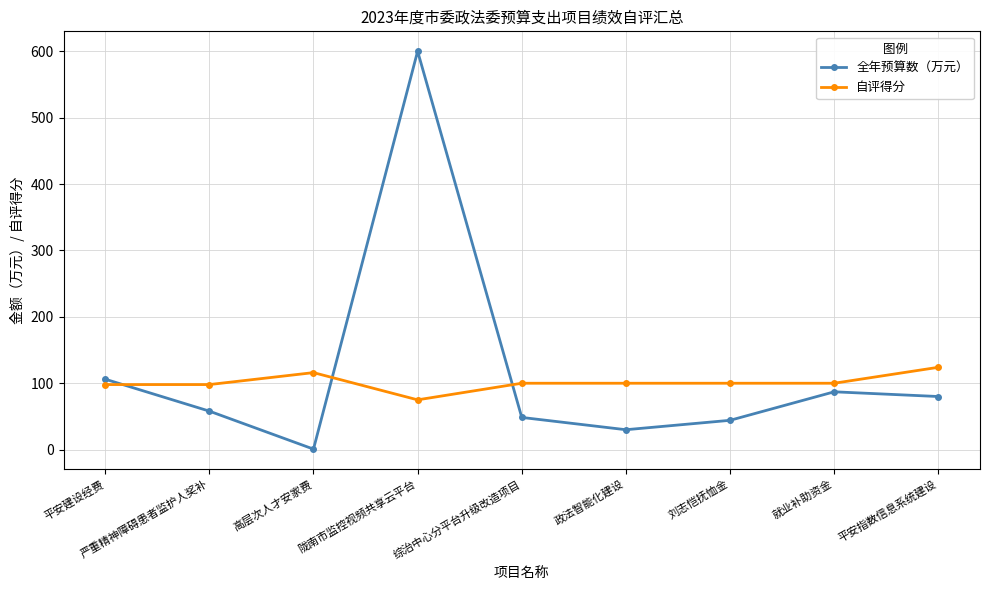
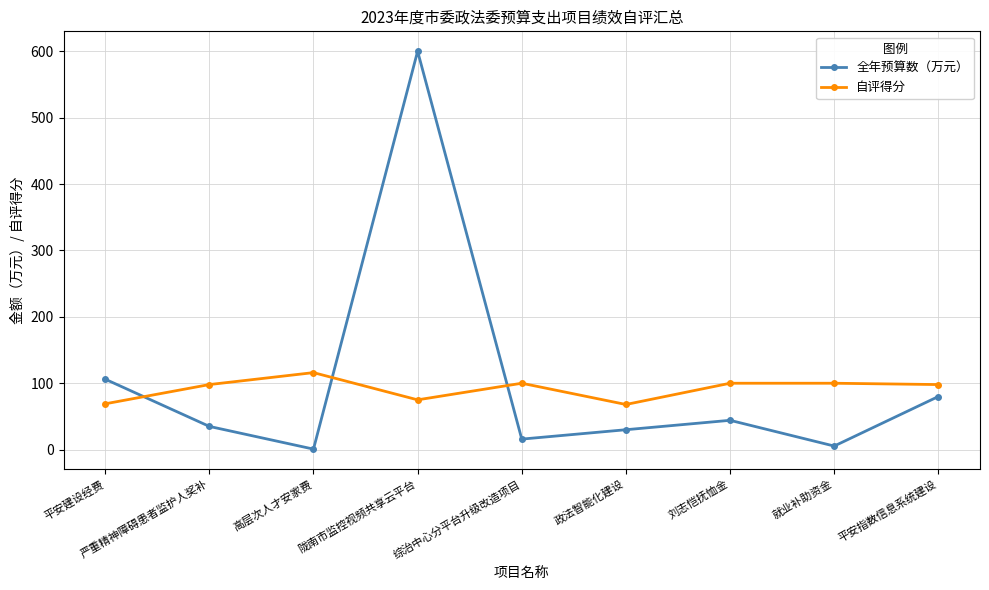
  {
    "全年预算数（万元）": {
      "平安建设经费": 110,
-     "严重精神障碍患者监护人奖补": 60,
+     "严重精神障碍患者监护人奖补": 40,
      "高层次人才安家费": 0,
      "陇南市监控视频共享云平台": 600,
-     "综治中心分平台升级改造项目": 50,
+     "综治中心分平台升级改造项目": 20,
      "政法智能化建设": 30,
      "刘志恺抚恤金": 40,
-     "就业补助资金": 90,
+     "就业补助资金": 10,
      "平安指数信息系统建设": 80
    },
    "自评得分": {
-     "平安建设经费": 100,
+     "平安建设经费": 70,
      "严重精神障碍患者监护人奖补": 100,
      "高层次人才安家费": 120,
      "陇南市监控视频共享云平台": 80,
      "综治中心分平台升级改造项目": 100,
-     "政法智能化建设": 100,
+     "政法智能化建设": 70,
      "刘志恺抚恤金": 100,
      "就业补助资金": 100,
-     "平安指数信息系统建设": 120
+     "平安指数信息系统建设": 100
    }
  }
